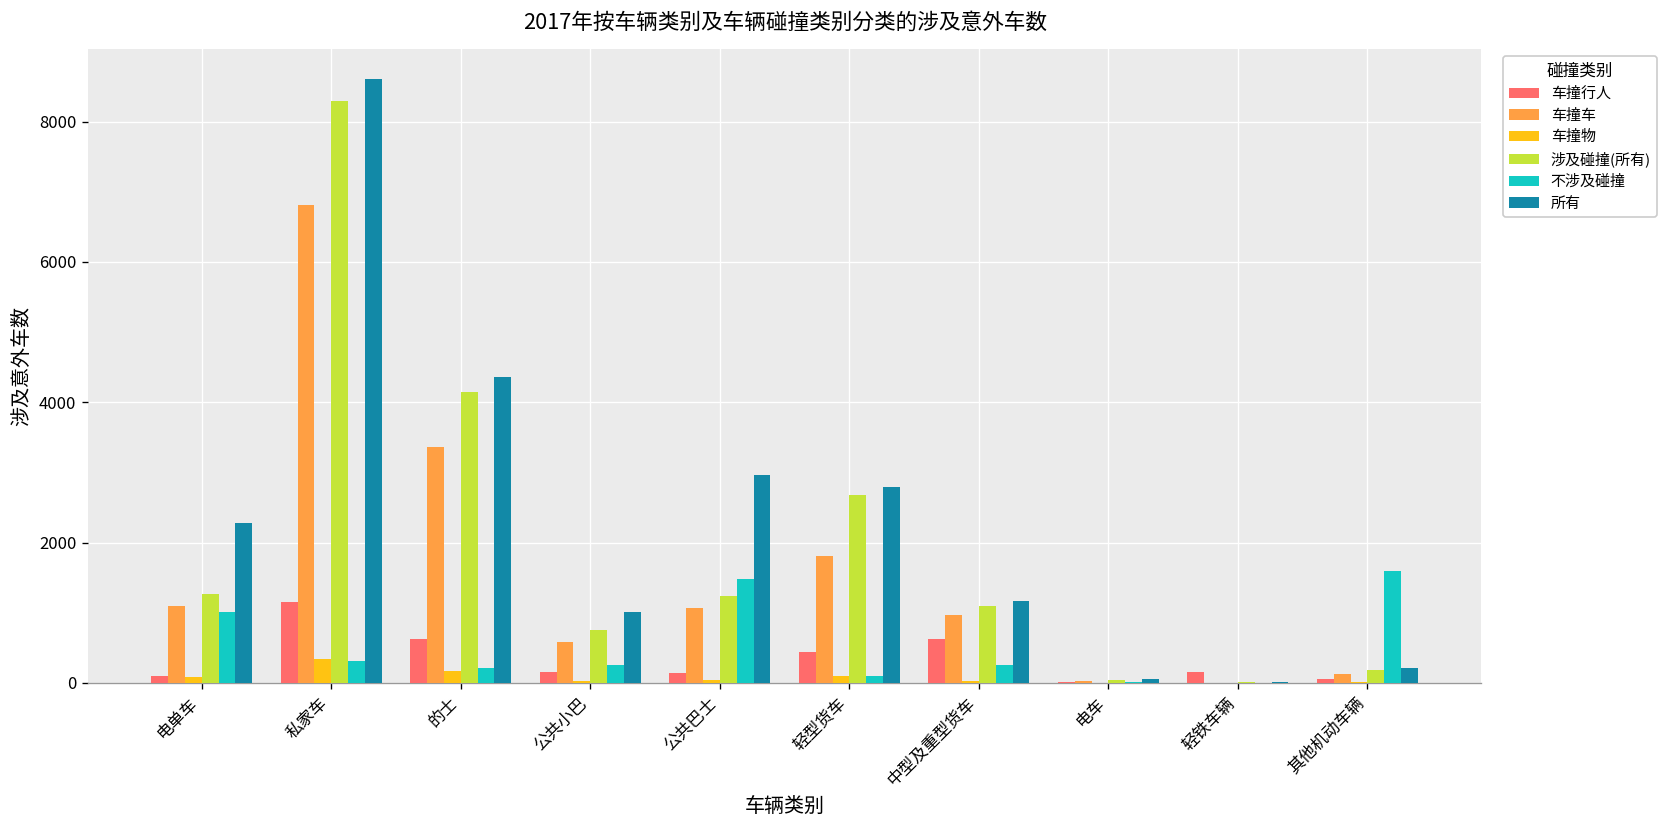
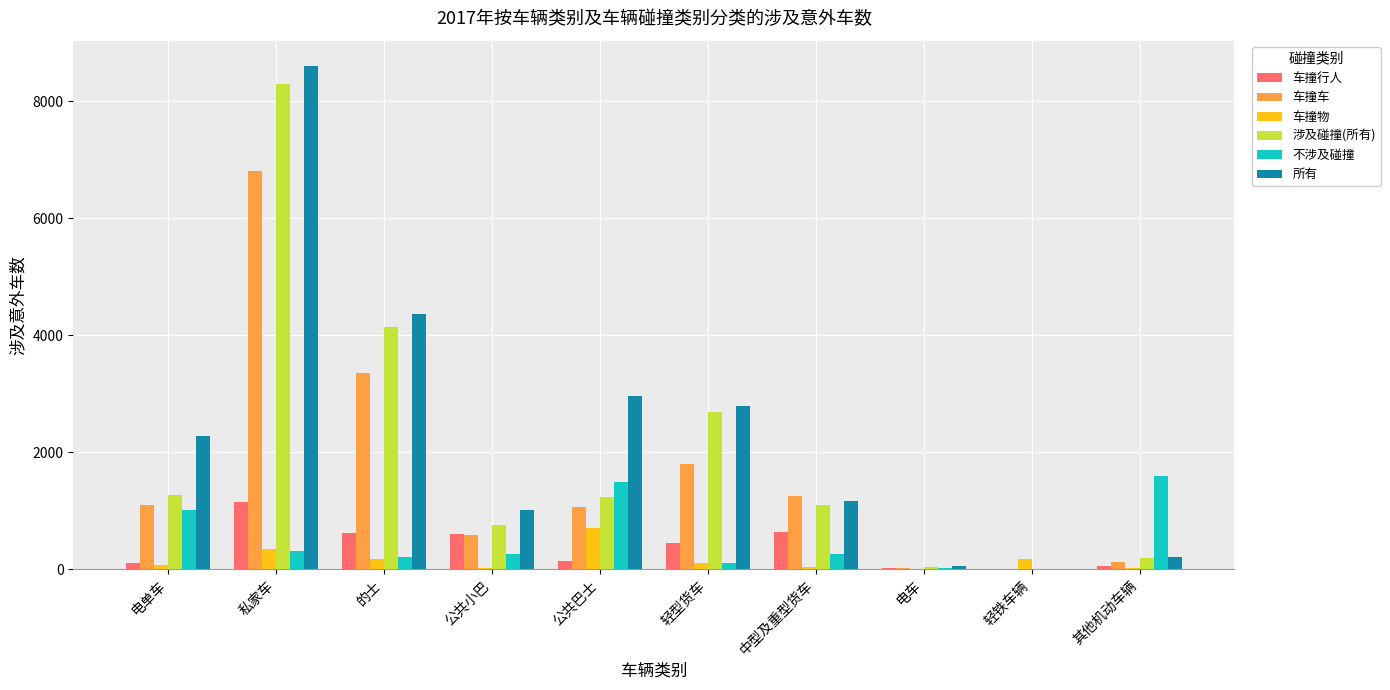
  {
    "车撞行人": {
      "电单车": 100,
      "私家车": 1100,
      "的士": 600,
-     "公共小巴": 200,
+     "公共小巴": 600,
      "公共巴士": 100,
      "轻型货车": 400,
      "中型及重型货车": 600,
-     "轻铁车辆": 200,
+     "轻铁车辆": 0,
      "其他机动车辆": 100
    },
    "车撞车": {
      "电单车": 1100,
      "私家车": 6800,
      "的士": 3400,
      "公共小巴": 600,
      "公共巴士": 1100,
      "轻型货车": 1800,
-     "中型及重型货车": 1000,
+     "中型及重型货车": 1200,
      "其他机动车辆": 100
    },
    "车撞物": {
      "电单车": 100,
      "私家车": 300,
      "的士": 200,
-     "公共巴士": 0,
+     "公共巴士": 700,
      "轻型货车": 100,
      "电车": 0,
-     "轻铁车辆": 0
+     "轻铁车辆": 200
    },
    "涉及碰撞(所有)": {
      "电单车": 1300,
      "私家车": 8300,
      "的士": 4100,
      "公共小巴": 800,
      "公共巴士": 1200,
      "轻型货车": 2700,
      "中型及重型货车": 1100,
      "电车": 0,
      "其他机动车辆": 200
    },
    "不涉及碰撞": {
      "电单车": 1000,
      "私家车": 300,
      "的士": 200,
      "公共小巴": 300,
      "公共巴士": 1500,
      "轻型货车": 100,
      "中型及重型货车": 300,
      "其他机动车辆": 1600
    },
    "所有": {
      "电单车": 2300,
      "私家车": 8600,
      "的士": 4400,
      "公共小巴": 1000,
      "公共巴士": 3000,
      "轻型货车": 2800,
      "中型及重型货车": 1200,
      "电车": 100,
      "其他机动车辆": 200
    }
  }
